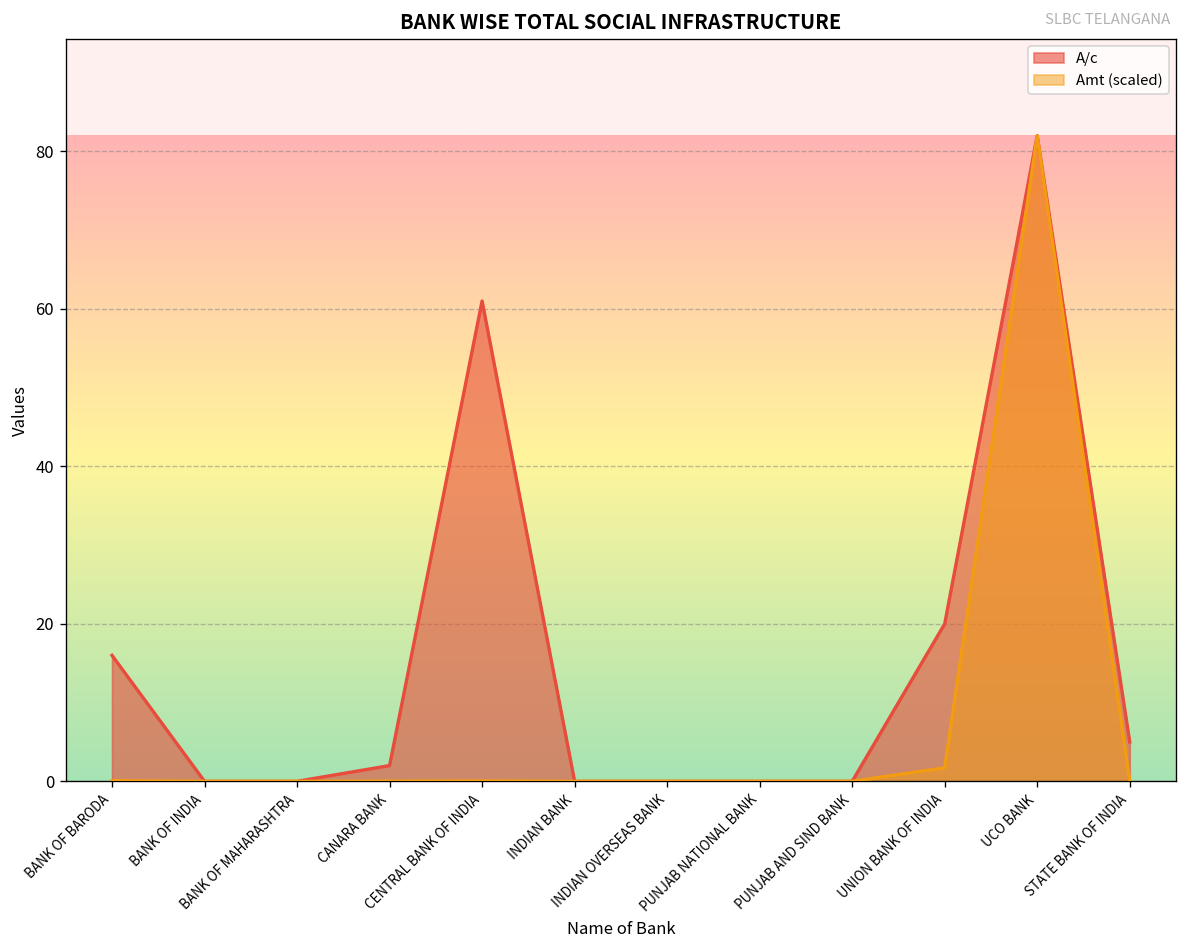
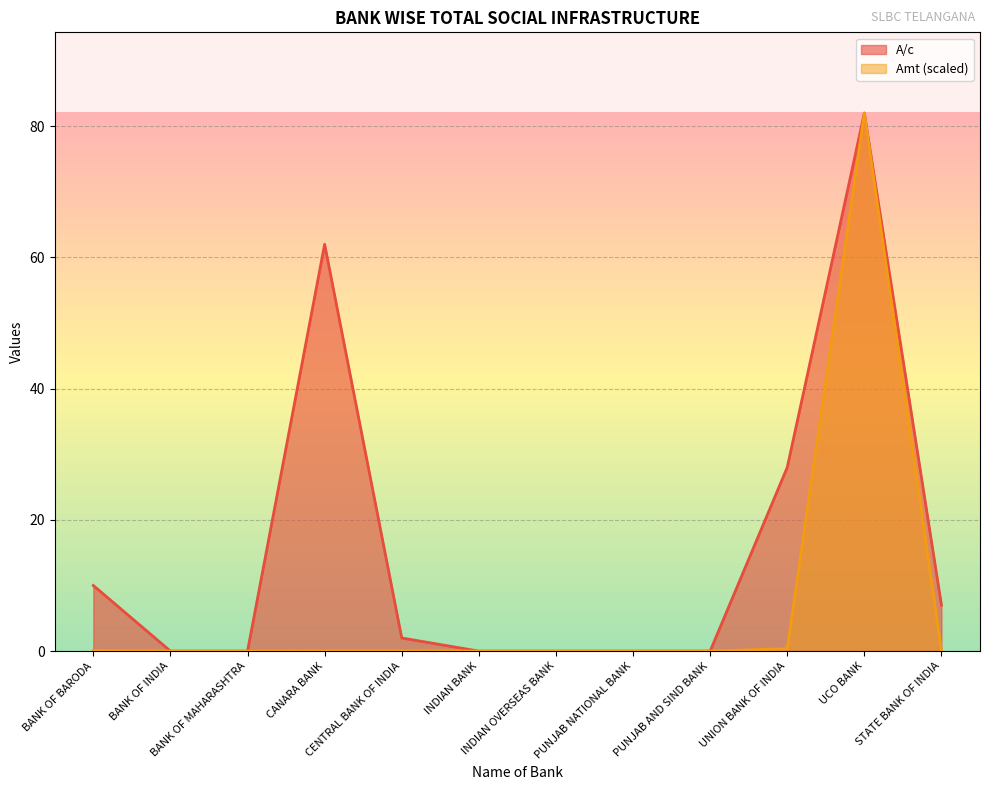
  {
    "A/c": {
-     "BANK OF BARODA": 16,
-     "CANARA BANK": 2,
-     "CENTRAL BANK OF INDIA": 61,
-     "UNION BANK OF INDIA": 20,
-     "STATE BANK OF INDIA": 5
+     "BANK OF BARODA": 10,
+     "CANARA BANK": 62,
+     "CENTRAL BANK OF INDIA": 2,
+     "UNION BANK OF INDIA": 28,
+     "STATE BANK OF INDIA": 7
    },
    "Amt (scaled)": {
      "BANK OF BARODA": 0,
      "CANARA BANK": 0,
      "CENTRAL BANK OF INDIA": 0,
-     "UNION BANK OF INDIA": 2,
+     "UNION BANK OF INDIA": 0,
      "STATE BANK OF INDIA": 0
    }
  }
